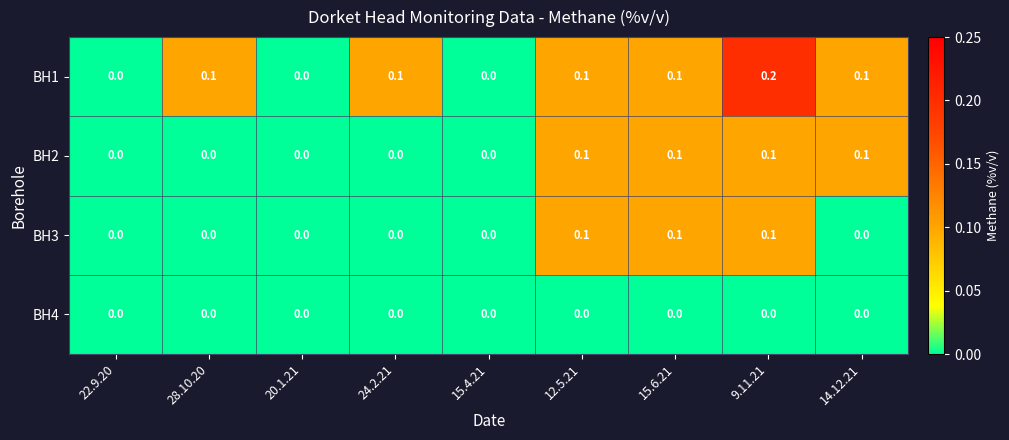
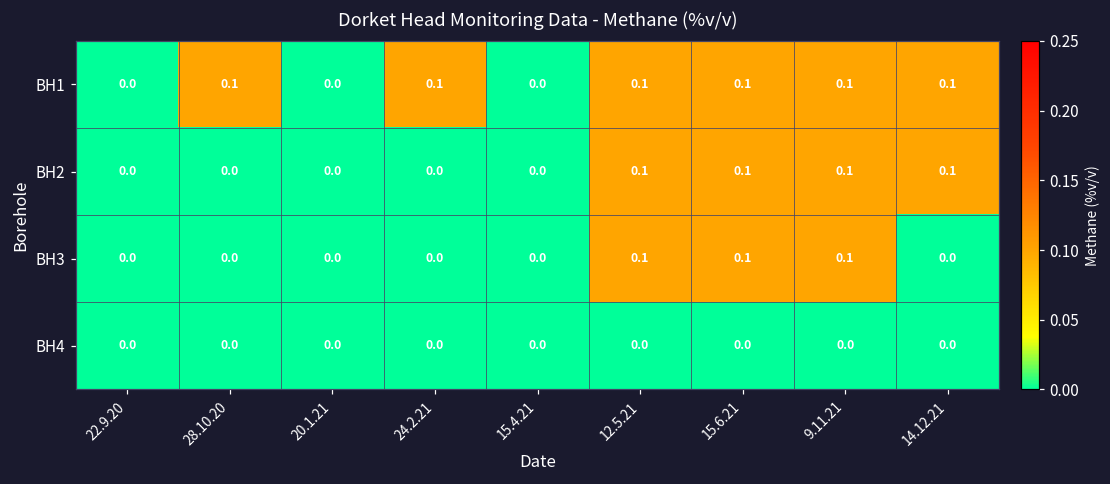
  {
    "BH1": {
      "22.9.20": 0.0,
      "28.10.20": 0.1,
      "20.1.21": 0.0,
      "24.2.21": 0.1,
      "15.4.21": 0.0,
      "12.5.21": 0.1,
      "15.6.21": 0.1,
-     "9.11.21": 0.2,
+     "9.11.21": 0.1,
      "14.12.21": 0.1
    },
    "BH2": {
      "22.9.20": 0.0,
      "28.10.20": 0.0,
      "20.1.21": 0.0,
      "24.2.21": 0.0,
      "15.4.21": 0.0,
      "12.5.21": 0.1,
      "15.6.21": 0.1,
      "9.11.21": 0.1,
      "14.12.21": 0.1
    },
    "BH3": {
      "22.9.20": 0.0,
      "28.10.20": 0.0,
      "20.1.21": 0.0,
      "24.2.21": 0.0,
      "15.4.21": 0.0,
      "12.5.21": 0.1,
      "15.6.21": 0.1,
      "9.11.21": 0.1,
      "14.12.21": 0.0
    },
    "BH4": {
      "22.9.20": 0.0,
      "28.10.20": 0.0,
      "20.1.21": 0.0,
      "24.2.21": 0.0,
      "15.4.21": 0.0,
      "12.5.21": 0.0,
      "15.6.21": 0.0,
      "9.11.21": 0.0,
      "14.12.21": 0.0
    }
  }
